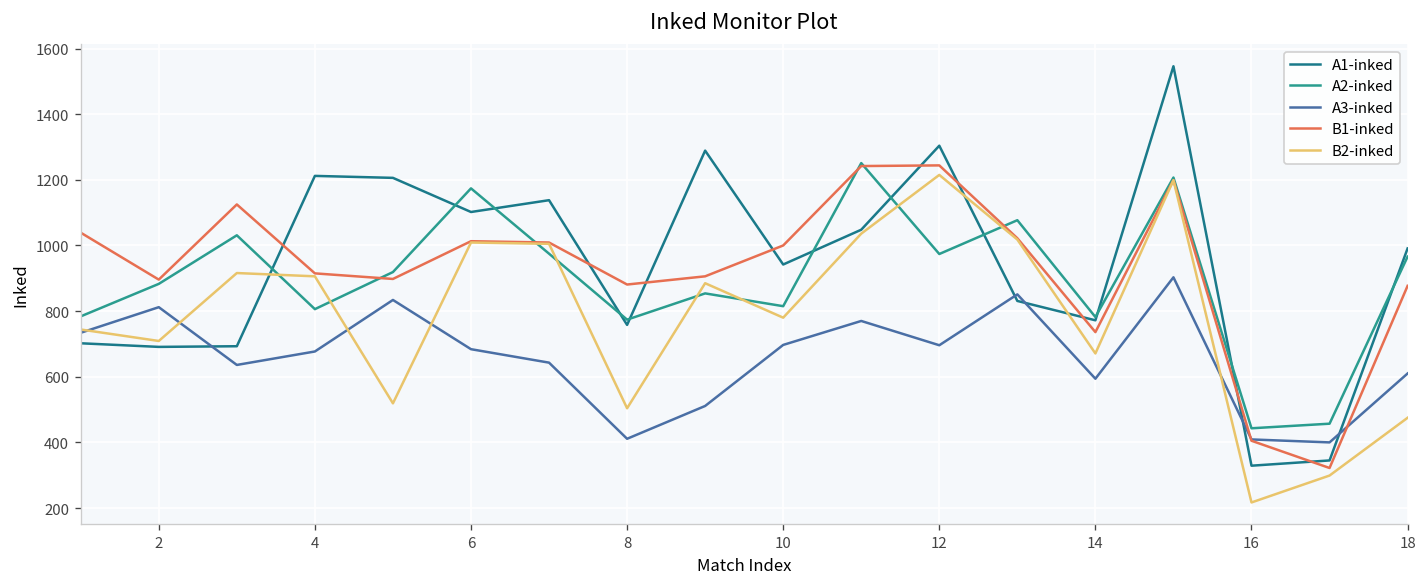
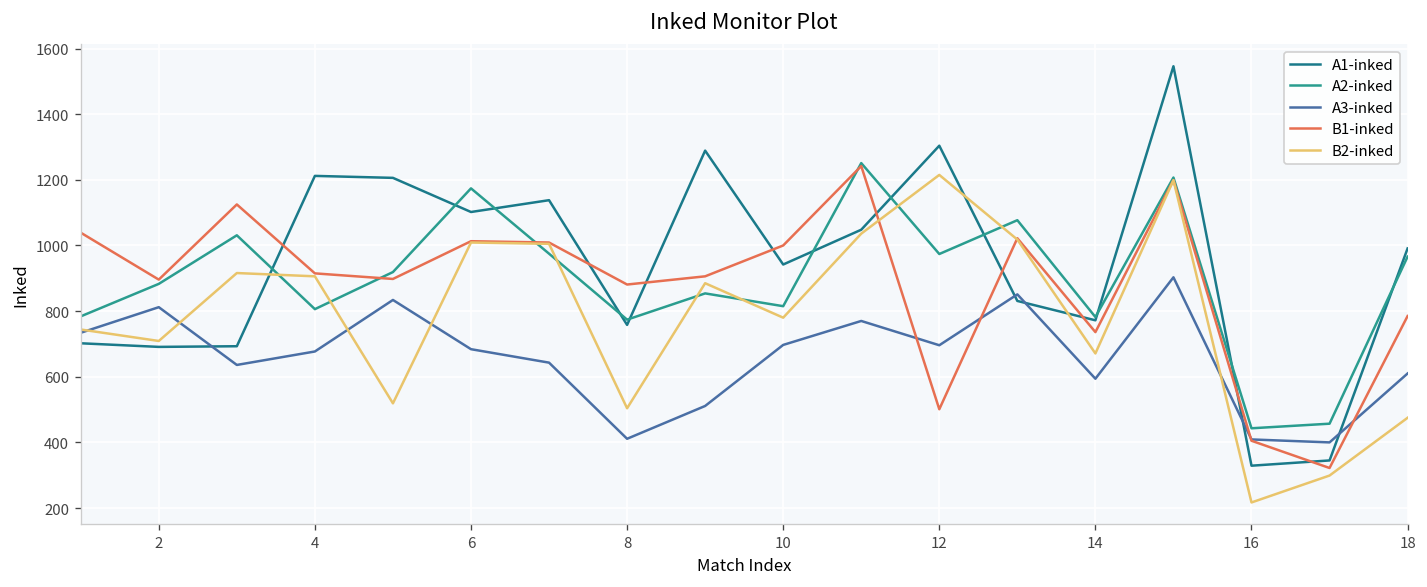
  {
    "B1-inked": {
      "2": 900,
      "8": 880,
      "10": 1000,
-     "12": 1240,
+     "12": 500,
      "14": 740,
-     "18": 880
+     "18": 790
    },
    "B2-inked": {
      "2": 710,
      "8": 500,
      "10": 780,
      "12": 1220,
      "14": 670,
      "16": 220,
      "18": 480
    }
  }
